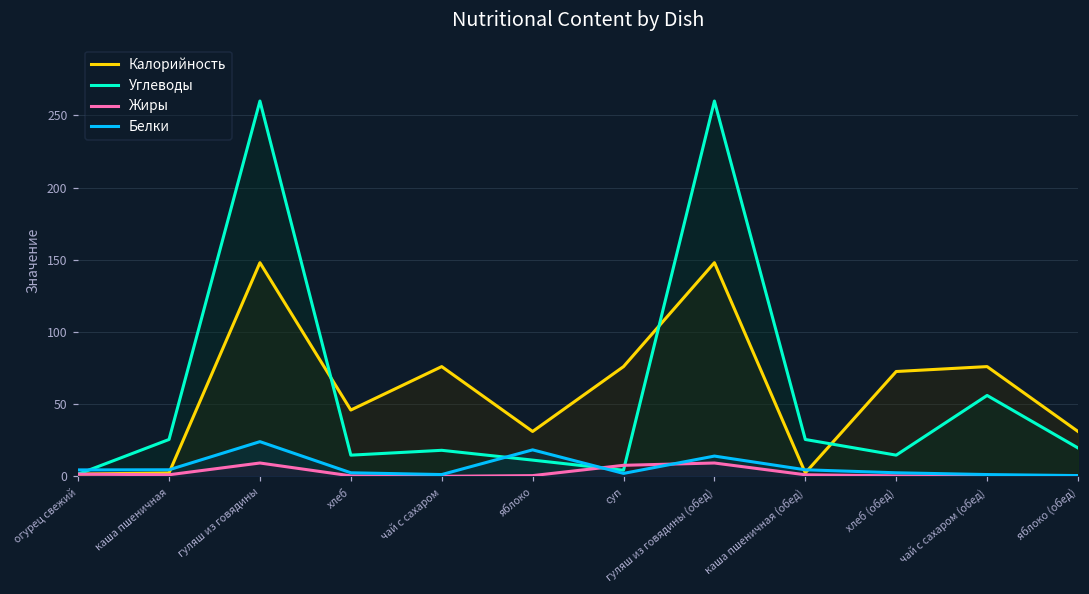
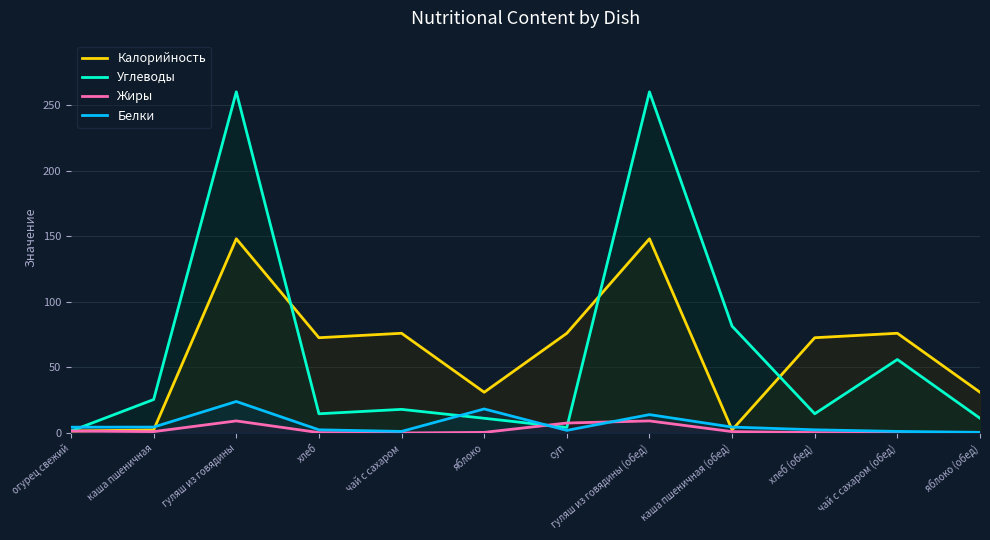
  {
    "Калорийность": {
      "гуляш из говядины": 148,
-     "хлеб": 46,
+     "хлеб": 73,
      "чай с сахаром": 76,
      "яблоко": 31,
      "суп": 76,
      "гуляш из говядины (обед)": 148,
      "хлеб (обед)": 73,
      "чай с сахаром (обед)": 76,
      "яблоко (обед)": 31
    },
    "Углеводы": {
      "каша пшеничная": 26,
      "гуляш из говядины": 260,
      "хлеб": 15,
      "чай с сахаром": 18,
      "яблоко": 11,
      "суп": 4,
      "гуляш из говядины (обед)": 260,
-     "каша пшеничная (обед)": 26,
+     "каша пшеничная (обед)": 81,
      "хлеб (обед)": 15,
      "чай с сахаром (обед)": 56,
-     "яблоко (обед)": 20
+     "яблоко (обед)": 11
    },
    "Жиры": {
      "гуляш из говядины": 9,
      "хлеб": 0,
      "яблоко": 0,
      "суп": 8,
      "гуляш из говядины (обед)": 9,
      "хлеб (обед)": 0
    },
    "Белки": {
      "огурец свежий": 4,
      "каша пшеничная": 5,
      "гуляш из говядины": 24,
      "хлеб": 2,
      "яблоко": 18,
      "суп": 2,
      "гуляш из говядины (обед)": 14,
      "каша пшеничная (обед)": 5,
      "хлеб (обед)": 2
    }
  }
